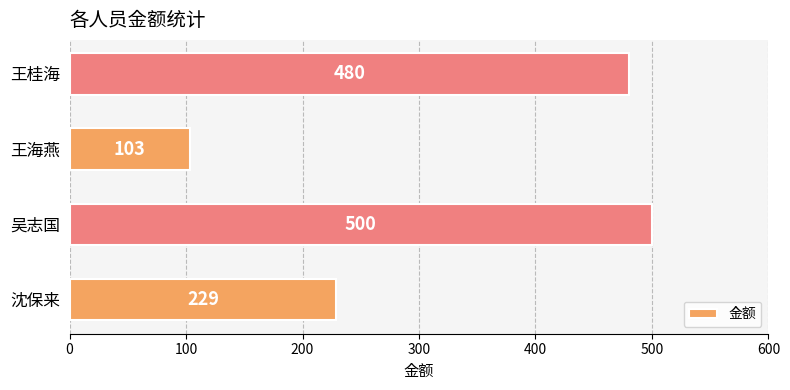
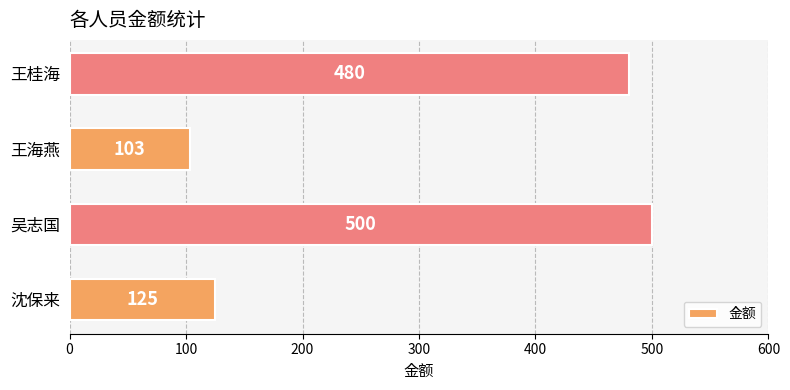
  {
    "王桂海": 480,
    "王海燕": 103,
    "吴志国": 500,
-   "沈保来": 229
+   "沈保来": 125
  }
